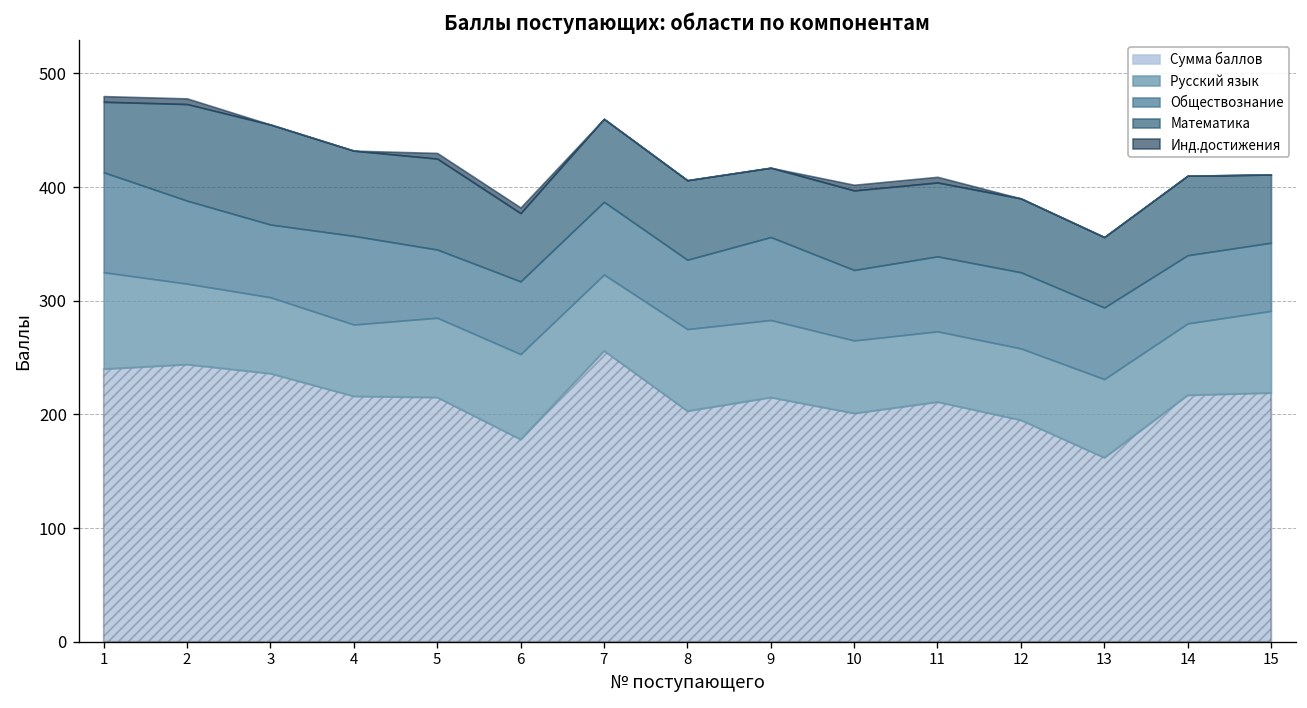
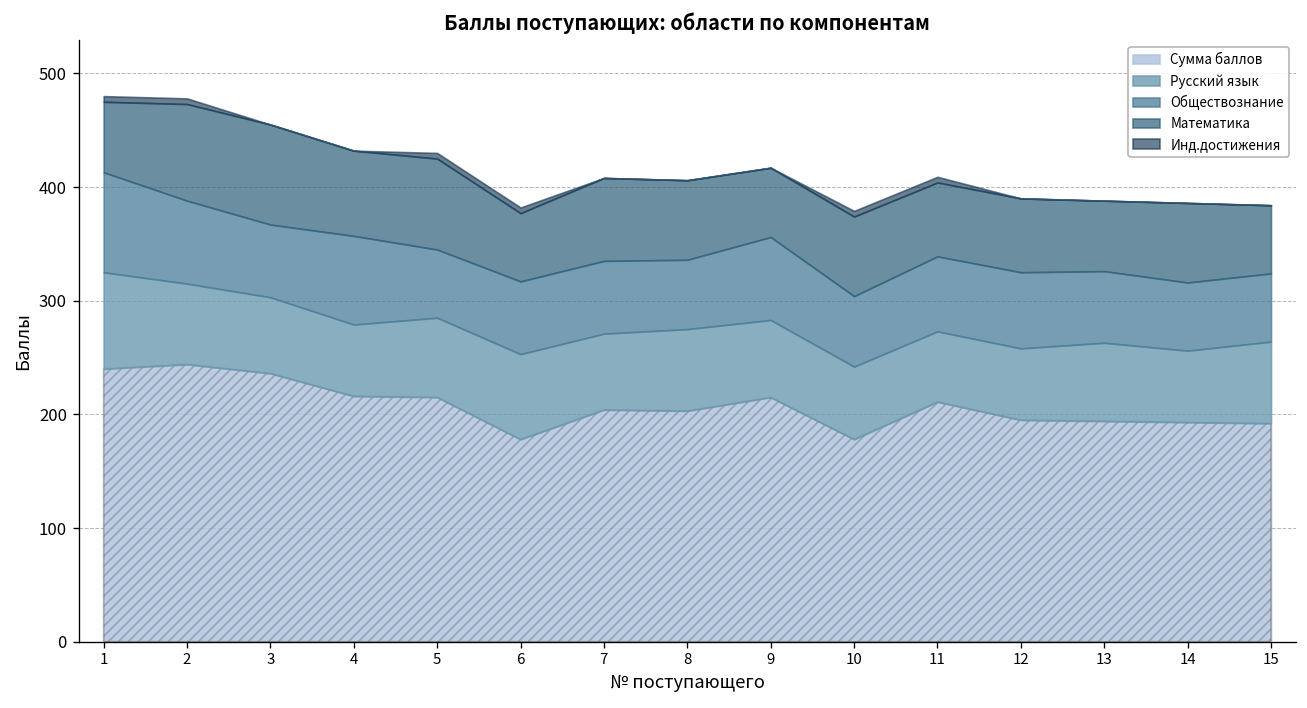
  {
    "Сумма баллов": {
      "1": 240,
      "2": 240,
      "3": 240,
      "4": 220,
      "5": 220,
      "6": 180,
-     "7": 260,
+     "7": 200,
      "8": 200,
      "9": 220,
-     "10": 200,
+     "10": 180,
      "11": 210,
      "12": 200,
-     "13": 160,
-     "14": 220,
-     "15": 220
+     "13": 190,
+     "14": 190,
+     "15": 190
    }
  }
